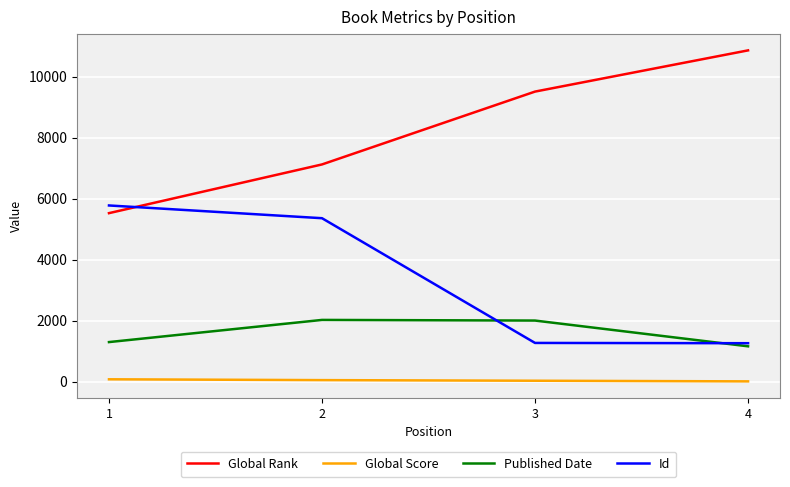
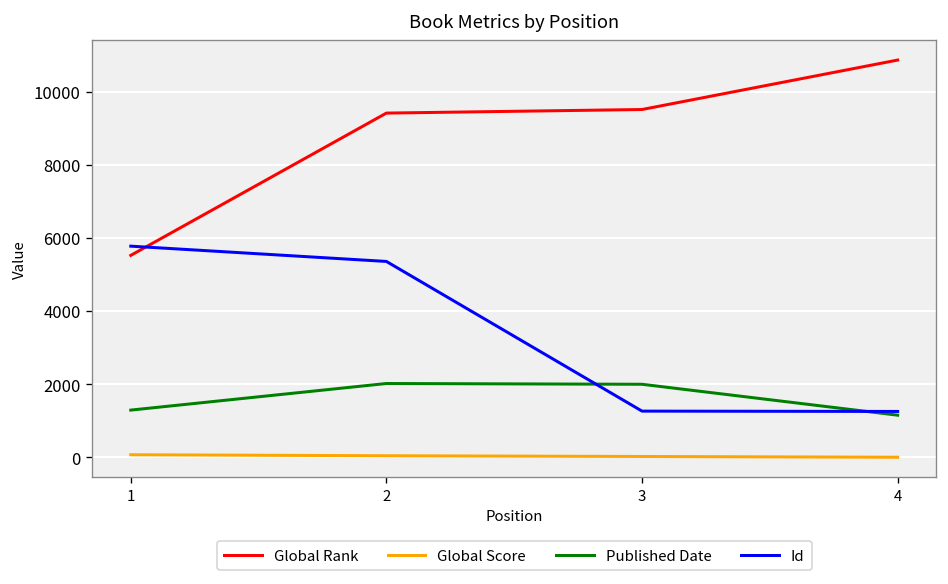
  {
    "Global Rank": {
      "1": 5500,
-     "2": 7100,
+     "2": 9400,
      "3": 9500,
      "4": 10900
    },
    "Global Score": {
      "1": 100,
      "2": 0,
      "3": 0,
      "4": 0
    },
    "Published Date": {
      "1": 1300,
      "2": 2000,
      "3": 2000,
      "4": 1200
    },
    "Id": {
      "1": 5800,
      "2": 5400,
      "3": 1300,
      "4": 1300
    }
  }
